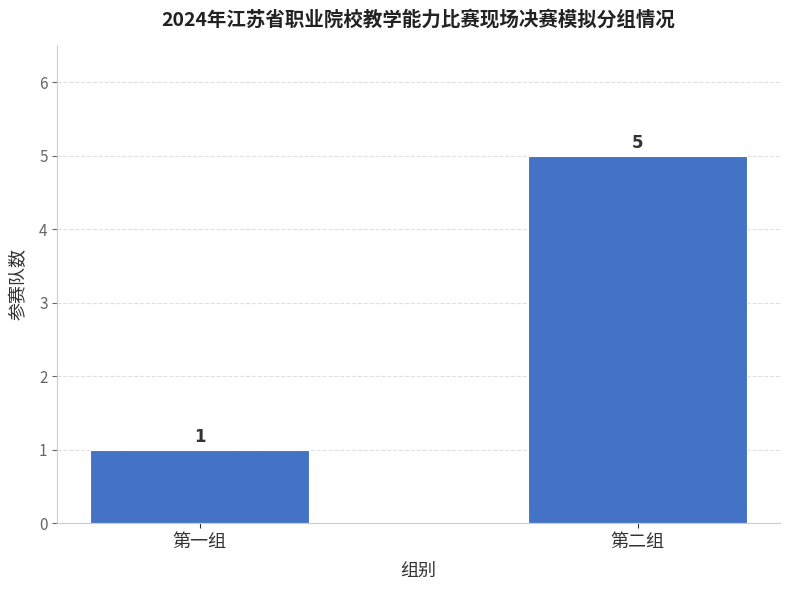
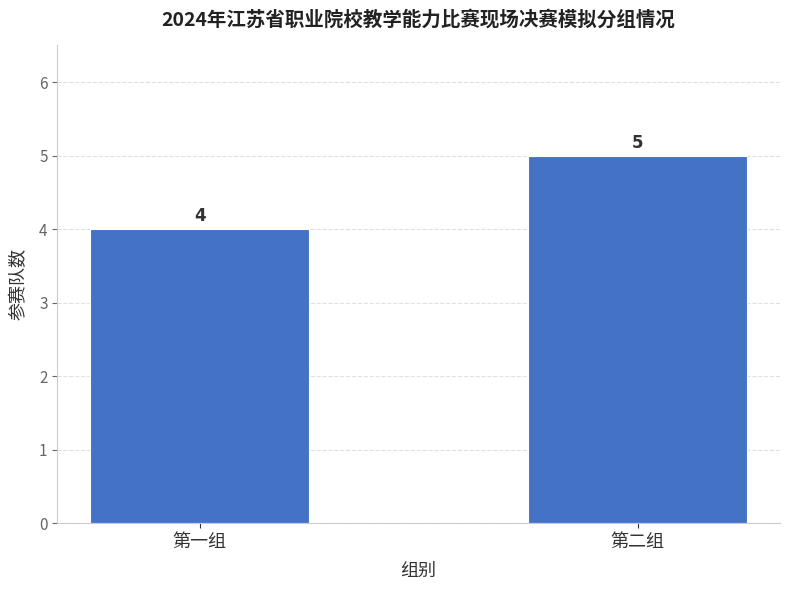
  {
-   "第一组": 1,
+   "第一组": 4,
    "第二组": 5
  }
